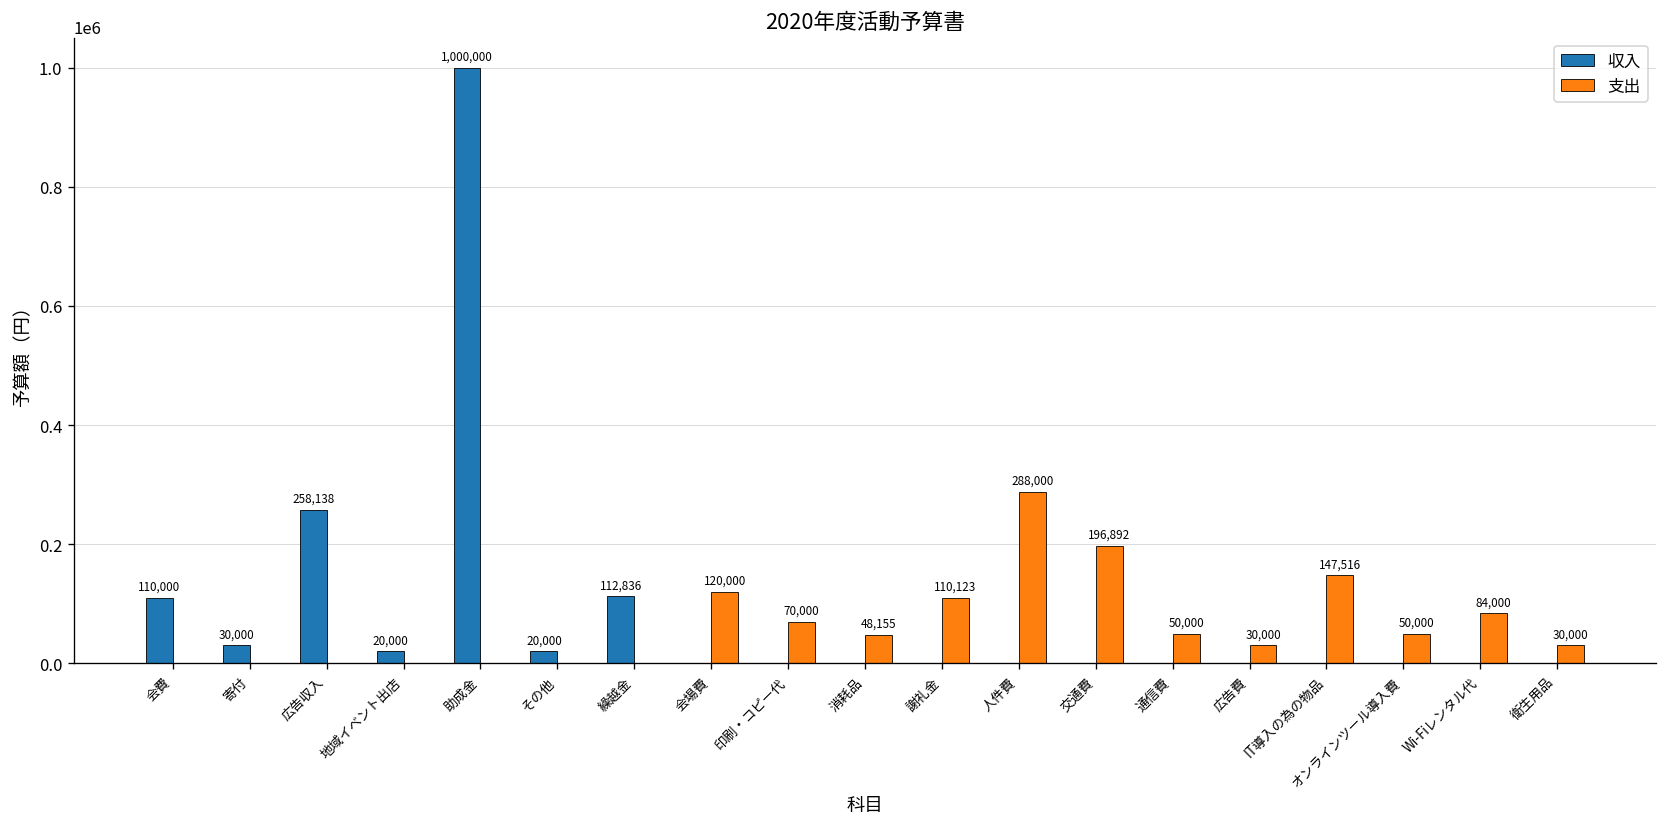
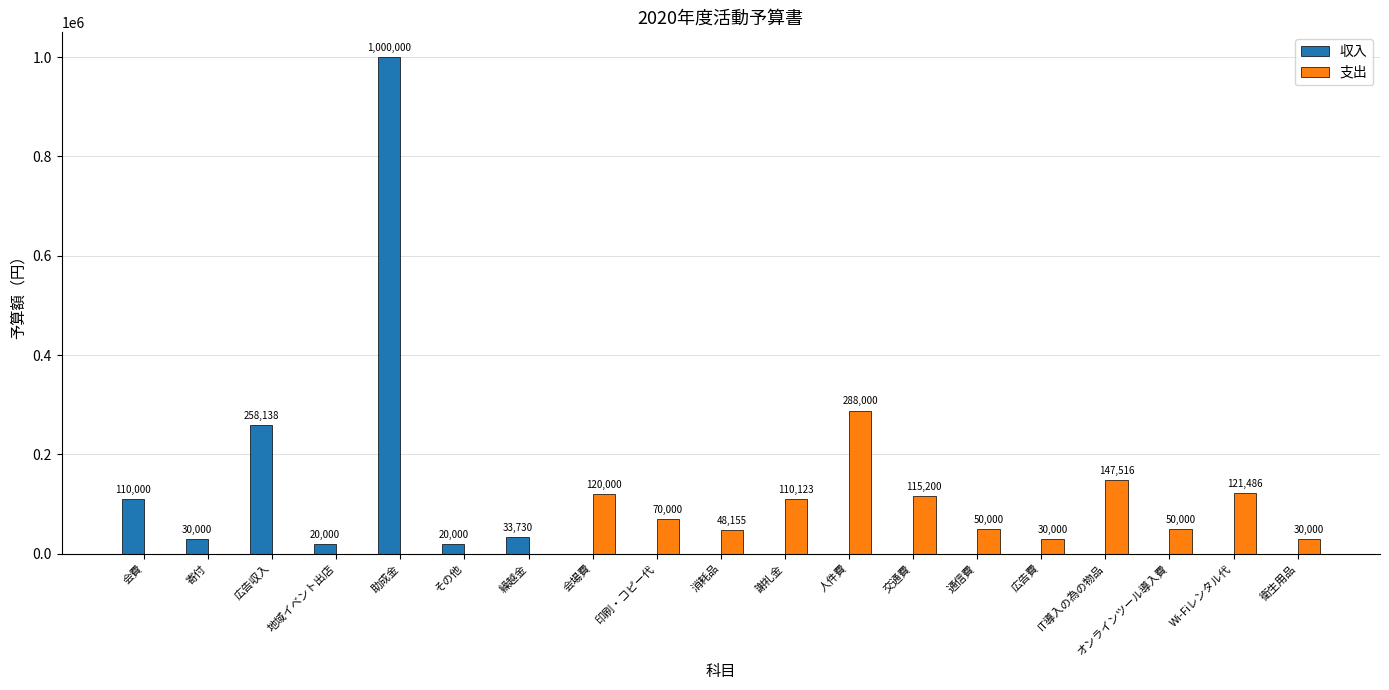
  {
    "収入": {
      "会費": "110,000",
      "寄付": "30,000",
      "広告収入": "258,138",
      "地域イベント出店": "20,000",
      "助成金": "1,000,000",
      "その他": "20,000",
-     "繰越金": "112,836"
+     "繰越金": "33,730"
    },
    "支出": {
      "会場費": "120,000",
      "印刷・コピー代": "70,000",
      "消耗品": "48,155",
      "謝礼金": "110,123",
      "人件費": "288,000",
-     "交通費": "196,892",
+     "交通費": "115,200",
      "通信費": "50,000",
      "広告費": "30,000",
      "IT導入の為の物品": "147,516",
      "オンラインツール導入費": "50,000",
-     "Wi-Fiレンタル代": "84,000",
+     "Wi-Fiレンタル代": "121,486",
      "衛生用品": "30,000"
    }
  }
